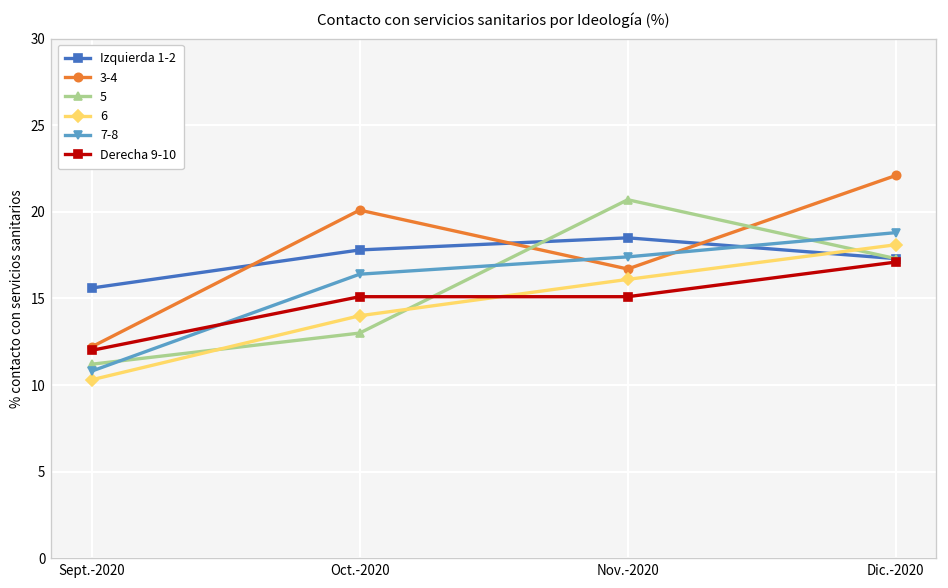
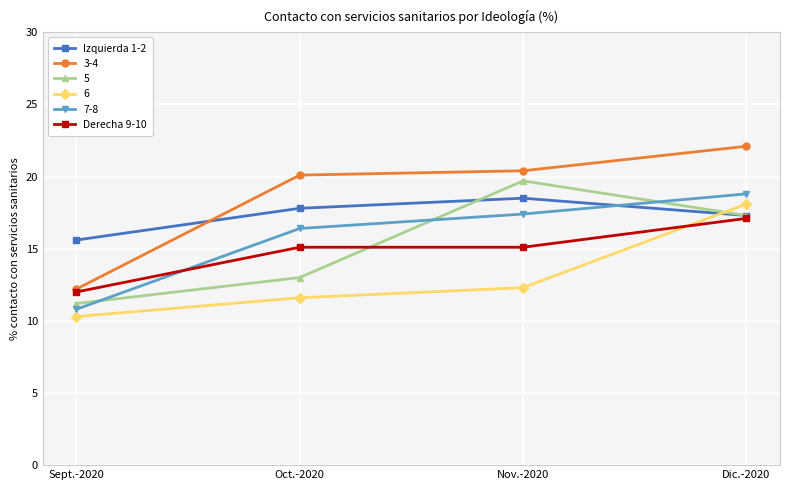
  {
    "3-4": {
      "Sept.-2020": 12.2,
      "Oct.-2020": 20.1,
-     "Nov.-2020": 16.7,
+     "Nov.-2020": 20.4,
      "Dic.-2020": 22.1
    },
    "5": {
      "Sept.-2020": 11.2,
      "Oct.-2020": 13.0,
-     "Nov.-2020": 20.7
+     "Nov.-2020": 19.7
    },
    "6": {
      "Sept.-2020": 10.3,
-     "Oct.-2020": 14.0,
-     "Nov.-2020": 16.1,
+     "Oct.-2020": 11.6,
+     "Nov.-2020": 12.3,
      "Dic.-2020": 18.1
    },
    "Derecha 9-10": {
      "Sept.-2020": 12.0,
      "Oct.-2020": 15.1,
      "Nov.-2020": 15.1,
      "Dic.-2020": 17.1
    }
  }
